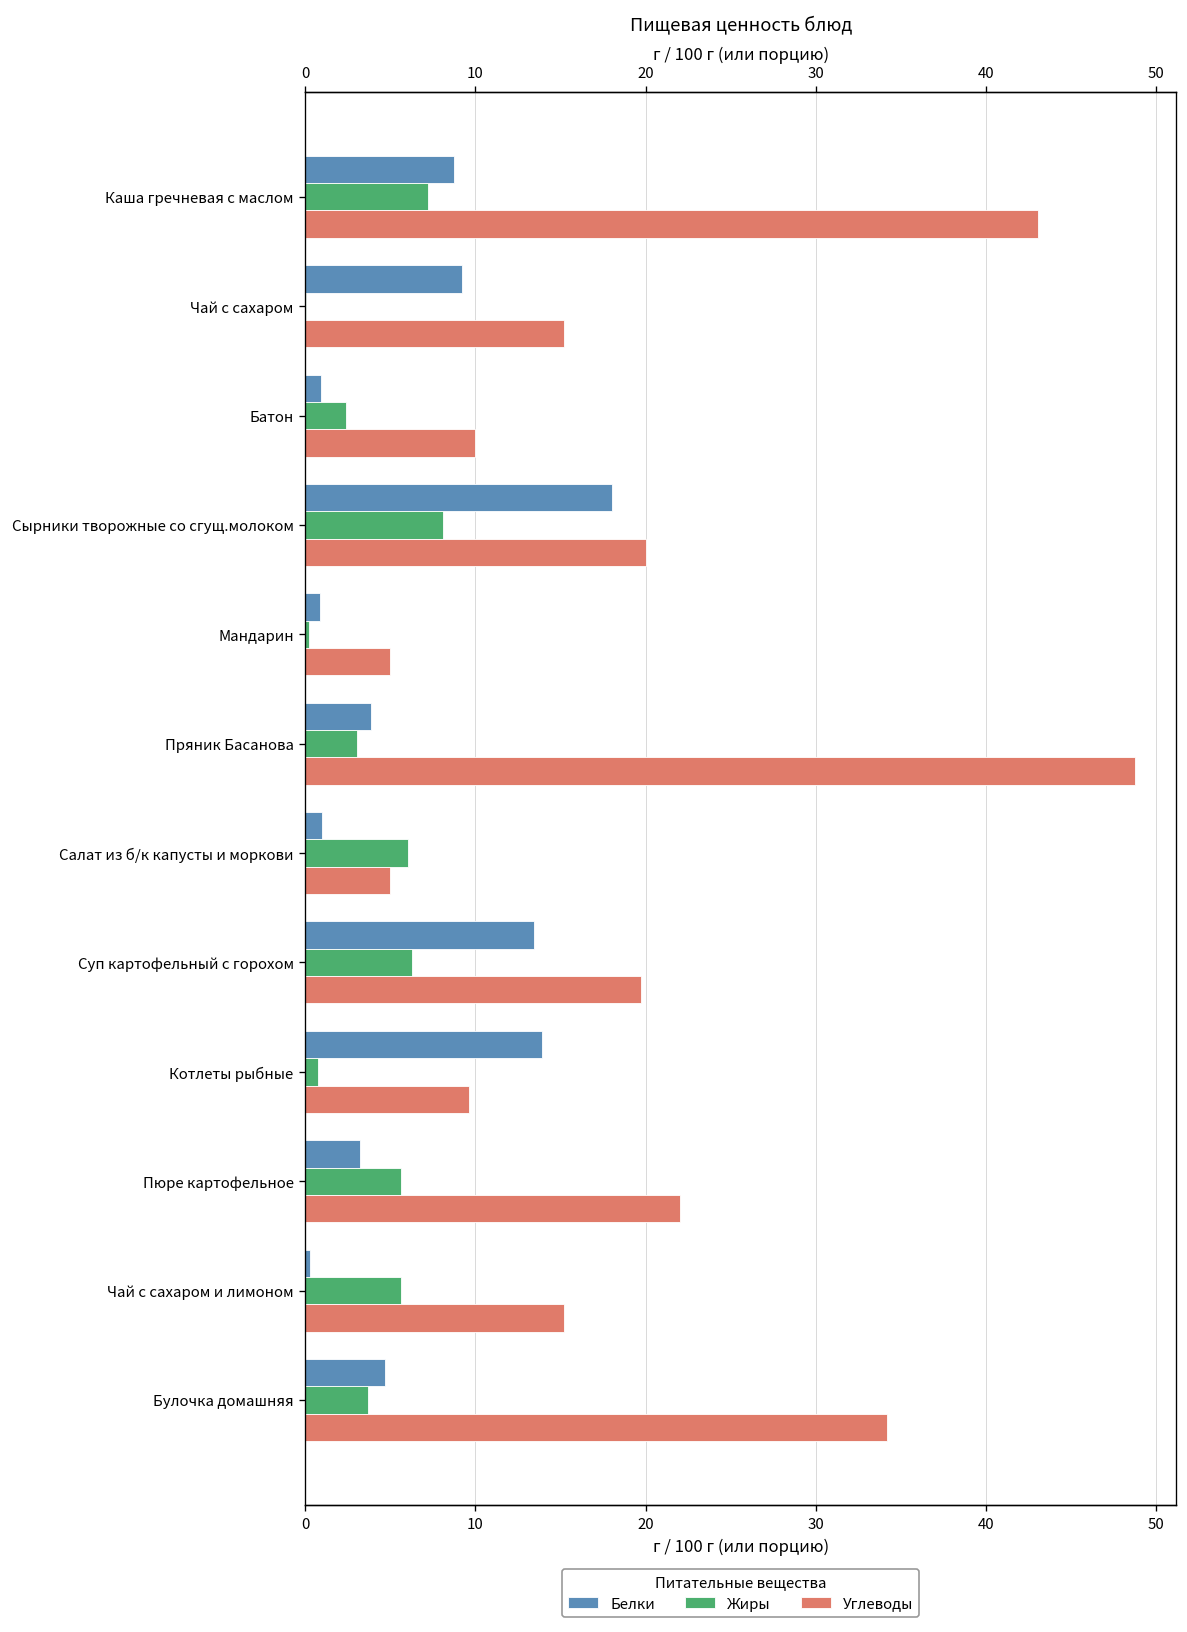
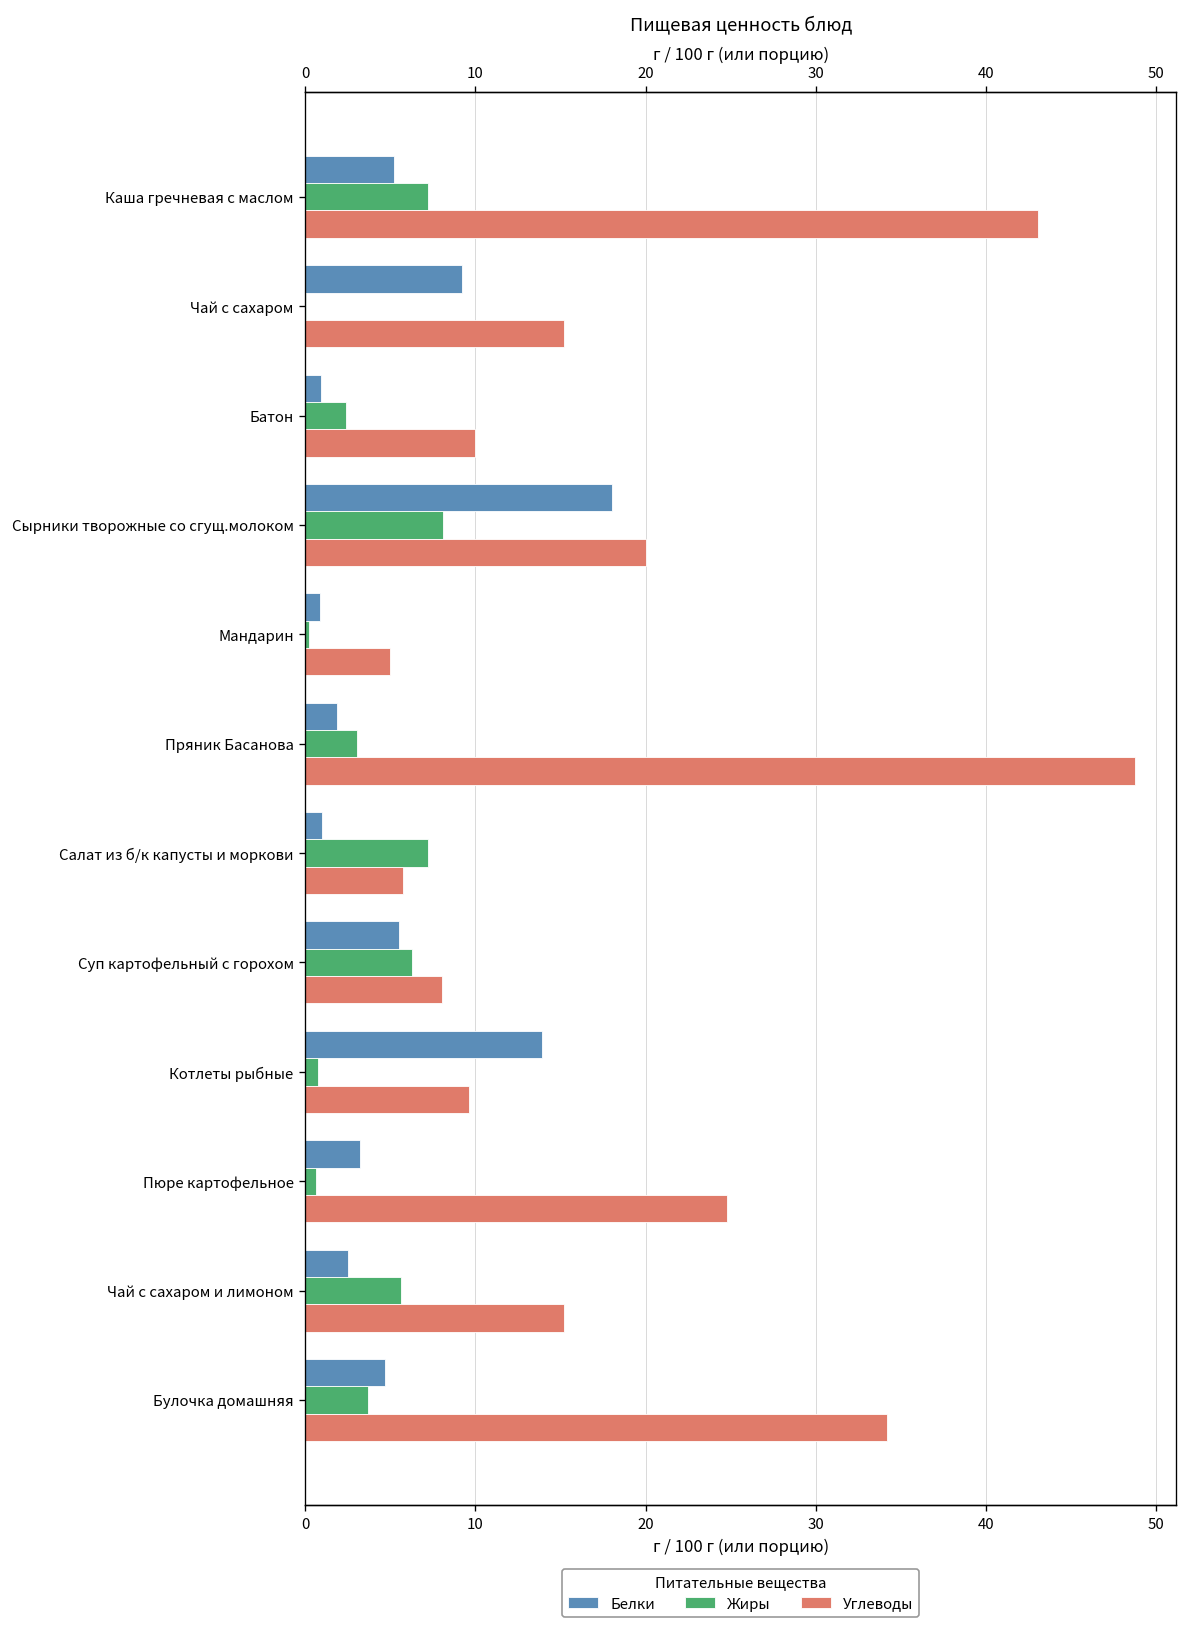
  {
    "Белки": {
-     "Каша гречневая с маслом": 8.8,
+     "Каша гречневая с маслом": 5.2,
      "Чай с сахаром": 9.2,
      "Батон": 0.9,
      "Сырники творожные со сгущ.молоком": 18.0,
      "Мандарин": 0.9,
-     "Пряник Басанова": 3.8,
+     "Пряник Басанова": 1.9,
      "Салат из б/к капусты и моркови": 1.0,
-     "Суп картофельный с горохом": 13.4,
+     "Суп картофельный с горохом": 5.5,
      "Котлеты рыбные": 13.9,
      "Пюре картофельное": 3.2,
-     "Чай с сахаром и лимоном": 0.3,
+     "Чай с сахаром и лимоном": 2.5,
      "Булочка домашняя": 4.7
    },
    "Жиры": {
      "Каша гречневая с маслом": 7.2,
      "Батон": 2.4,
      "Сырники творожные со сгущ.молоком": 8.1,
      "Мандарин": 0.2,
      "Пряник Басанова": 3.1,
-     "Салат из б/к капусты и моркови": 6.1,
+     "Салат из б/к капусты и моркови": 7.2,
      "Суп картофельный с горохом": 6.2,
      "Котлеты рыбные": 0.8,
-     "Пюре картофельное": 5.6,
+     "Пюре картофельное": 0.6,
      "Чай с сахаром и лимоном": 5.6,
      "Булочка домашняя": 3.7
    },
    "Углеводы": {
      "Каша гречневая с маслом": 43.1,
      "Чай с сахаром": 15.2,
      "Батон": 10.0,
      "Сырники творожные со сгущ.молоком": 20.0,
      "Мандарин": 5.0,
      "Пряник Басанова": 48.8,
-     "Салат из б/к капусты и моркови": 5.0,
-     "Суп картофельный с горохом": 19.7,
+     "Салат из б/к капусты и моркови": 5.8,
+     "Суп картофельный с горохом": 8.0,
      "Котлеты рыбные": 9.6,
-     "Пюре картофельное": 22.1,
+     "Пюре картофельное": 24.8,
      "Чай с сахаром и лимоном": 15.2,
      "Булочка домашняя": 34.2
    }
  }
